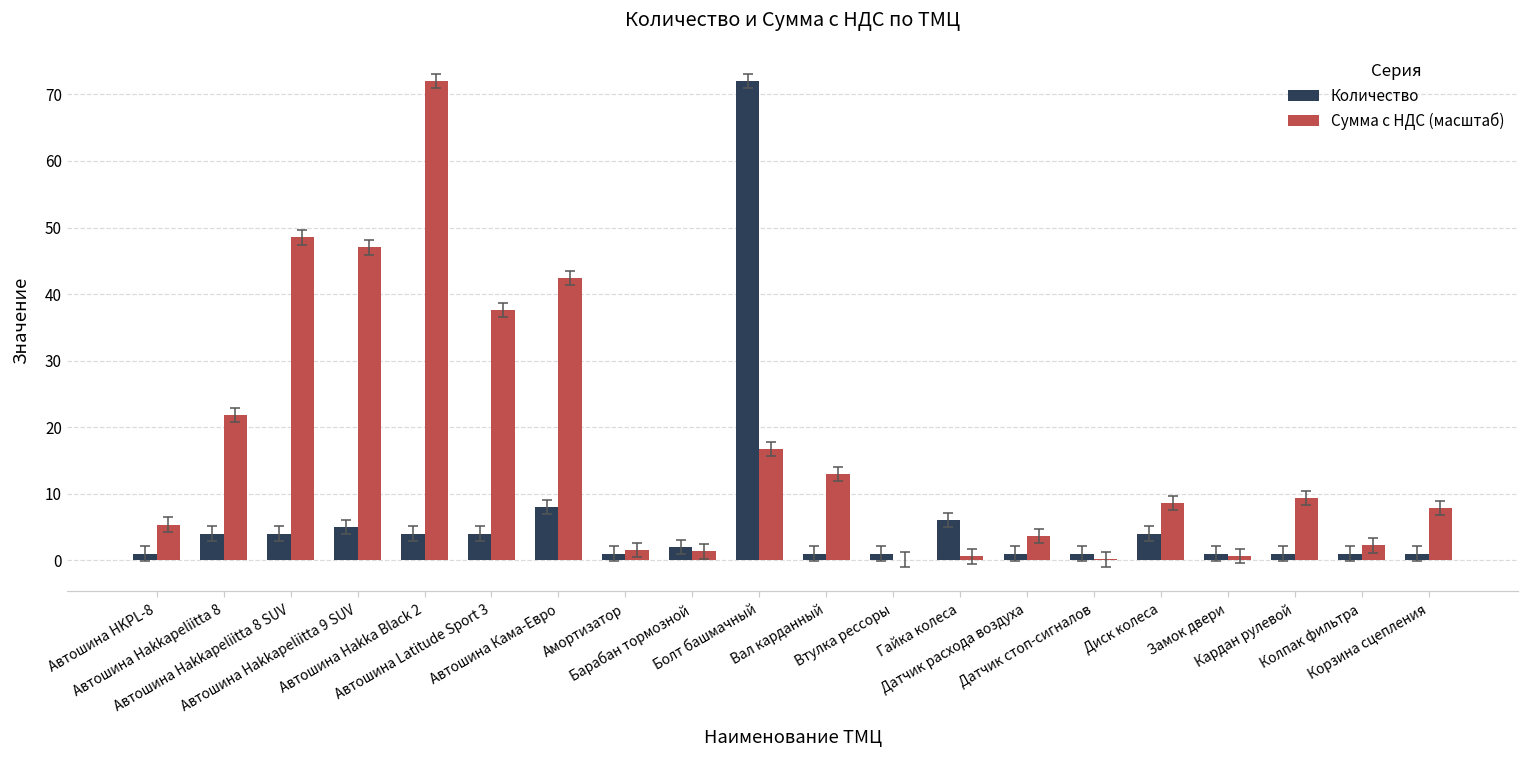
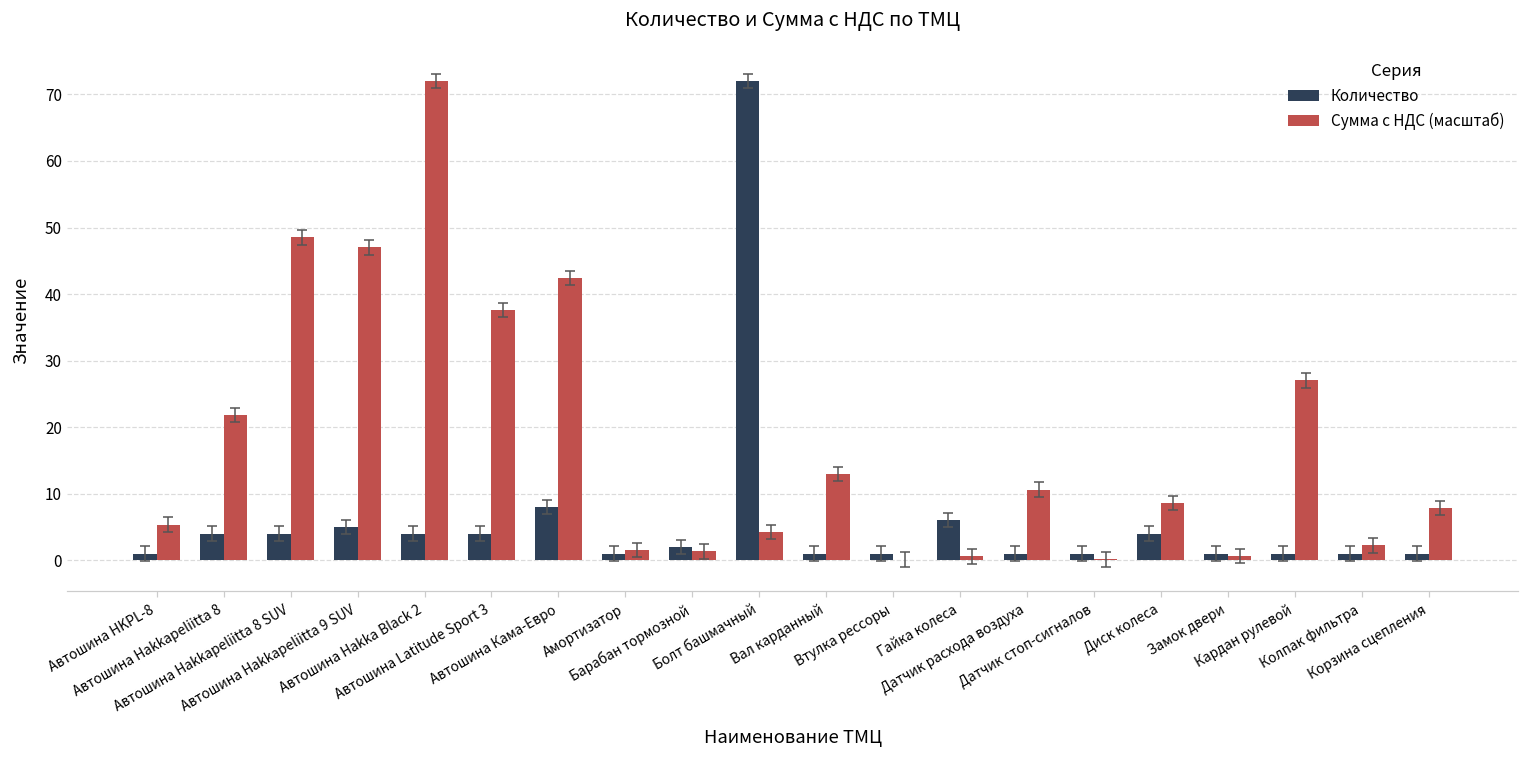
  {
    "Сумма с НДС (масштаб)": {
      "Автошина HKPL-8": 5,
      "Автошина Hakkapeliitta 8": 22,
      "Автошина Hakkapeliitta 8 SUV": 49,
      "Автошина Hakkapeliitta 9 SUV": 47,
      "Автошина Hakka Black 2": 72,
      "Автошина Latitude Sport 3": 38,
      "Автошина Кама-Евро": 42,
      "Амортизатор": 2,
      "Барабан тормозной": 1,
-     "Болт башмачный": 17,
+     "Болт башмачный": 4,
      "Вал карданный": 13,
      "Гайка колеса": 1,
-     "Датчик расхода воздуха": 4,
+     "Датчик расхода воздуха": 11,
      "Диск колеса": 9,
      "Замок двери": 1,
-     "Кардан рулевой": 9,
+     "Кардан рулевой": 27,
      "Колпак фильтра": 2,
      "Корзина сцепления": 8
    }
  }
